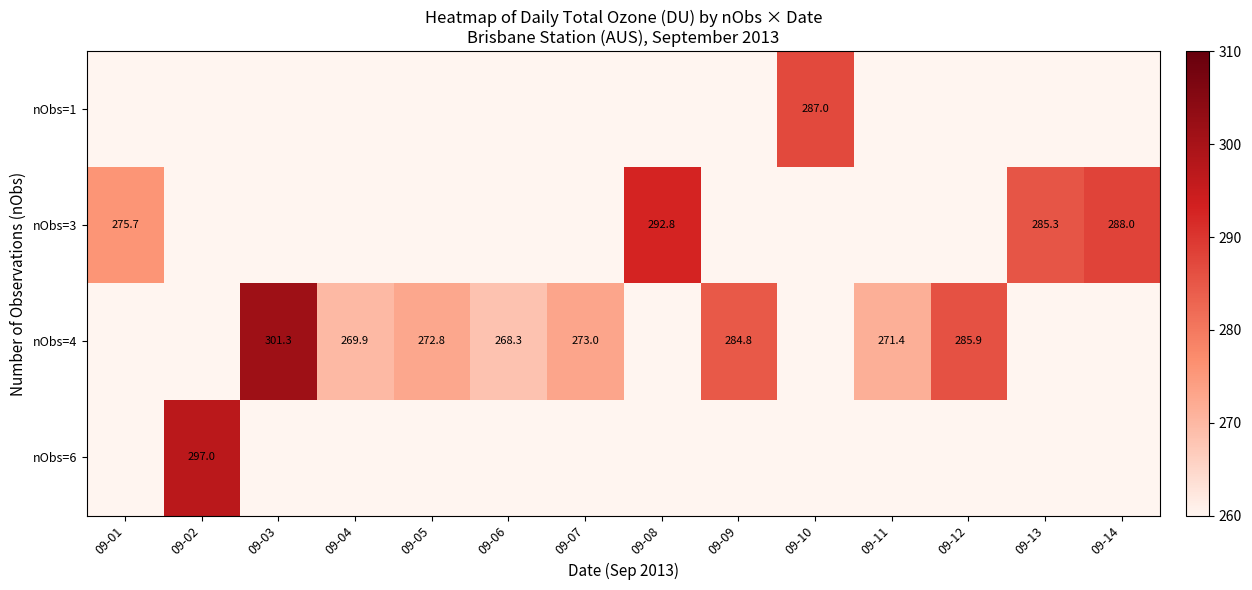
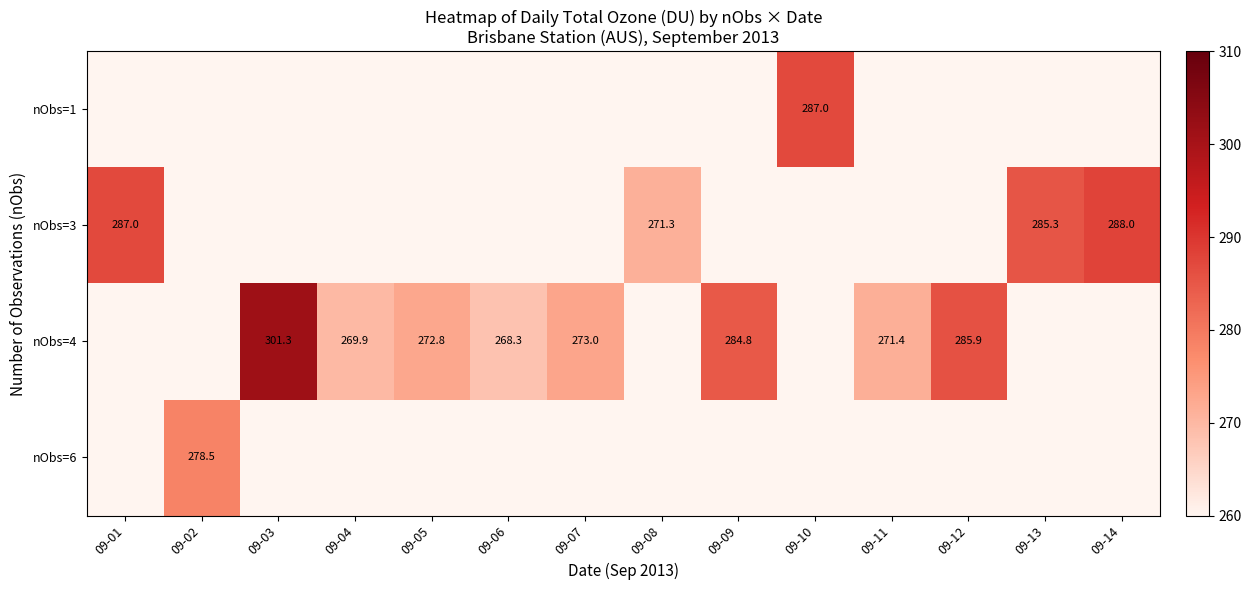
  {
    "nObs=1": {
      "09-10": 287.0
    },
    "nObs=3": {
-     "09-01": 275.7,
-     "09-08": 292.8,
+     "09-01": 287.0,
+     "09-08": 271.3,
      "09-13": 285.3,
      "09-14": 288.0
    },
    "nObs=4": {
      "09-03": 301.3,
      "09-04": 269.9,
      "09-05": 272.8,
      "09-06": 268.3,
      "09-07": 273.0,
      "09-09": 284.8,
      "09-11": 271.4,
      "09-12": 285.9
    },
    "nObs=6": {
-     "09-02": 297.0
+     "09-02": 278.5
    }
  }
